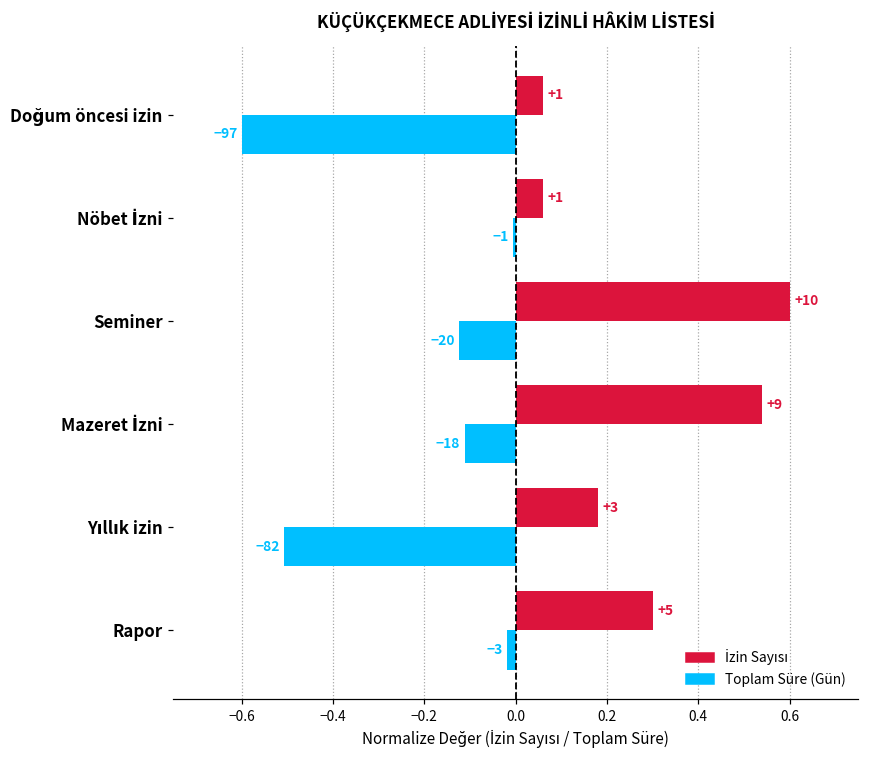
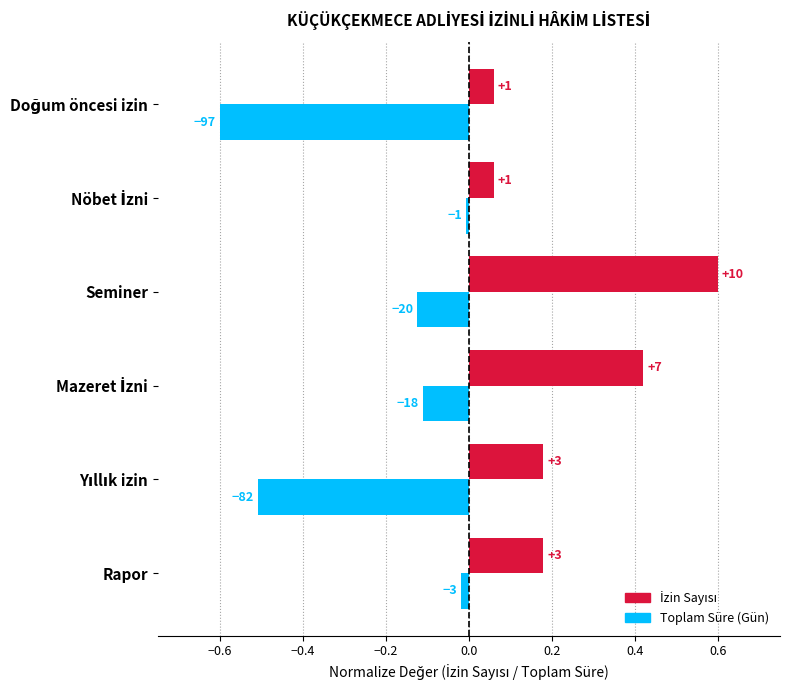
  {
    "İzin Sayısı": {
-     "Mazeret İzni": "+9",
-     "Rapor": "+5"
+     "Mazeret İzni": "+7",
+     "Rapor": "+3"
    }
  }
